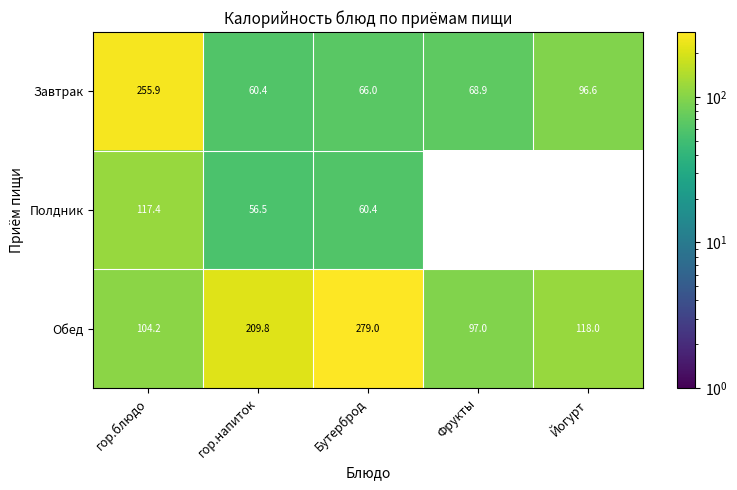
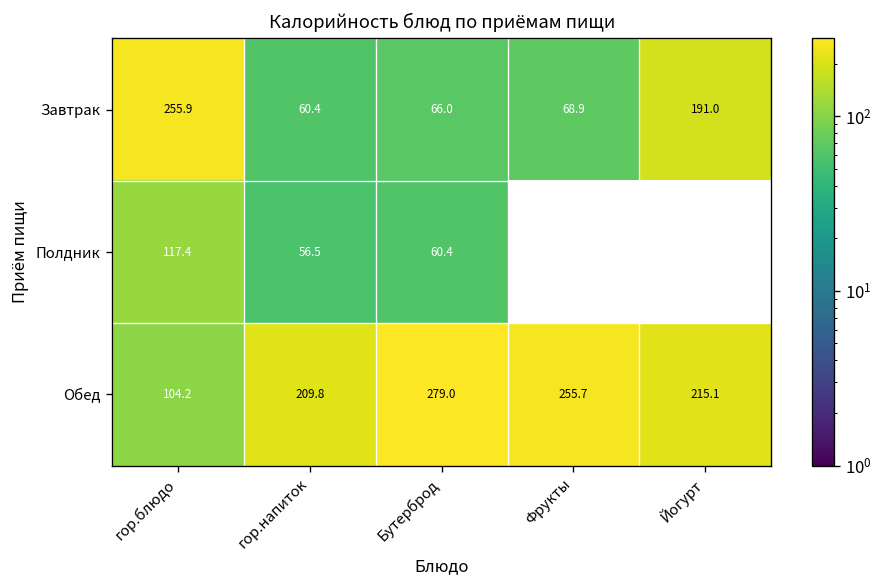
  {
    "Завтрак": {
      "гор.блюдо": 255.9,
      "гор.напиток": 60.4,
      "Бутерброд": 66.0,
      "Фрукты": 68.9,
-     "Йогурт": 96.6
+     "Йогурт": 191.0
    },
    "Полдник": {
      "гор.блюдо": 117.4,
      "гор.напиток": 56.5,
      "Бутерброд": 60.4
    },
    "Обед": {
      "гор.блюдо": 104.2,
      "гор.напиток": 209.8,
      "Бутерброд": 279.0,
-     "Фрукты": 97.0,
-     "Йогурт": 118.0
+     "Фрукты": 255.7,
+     "Йогурт": 215.1
    }
  }
